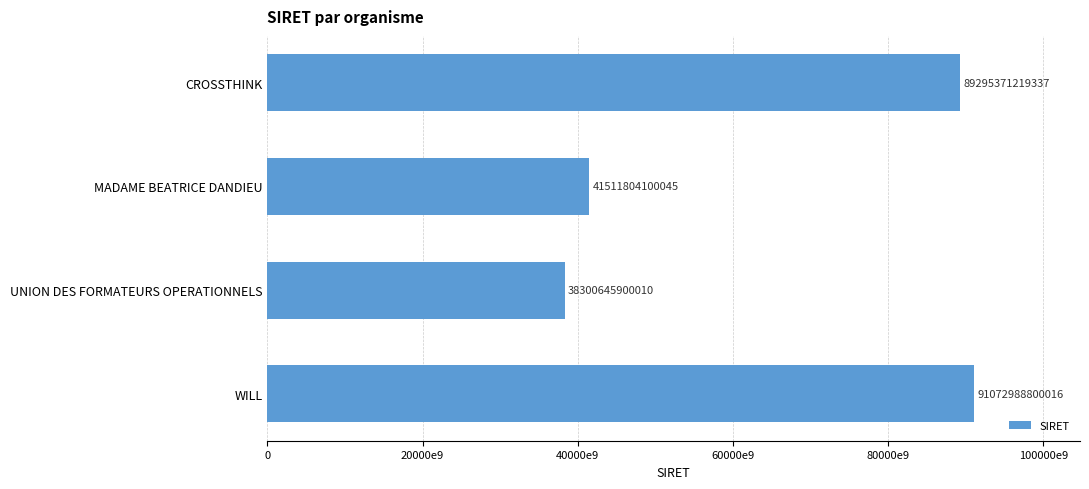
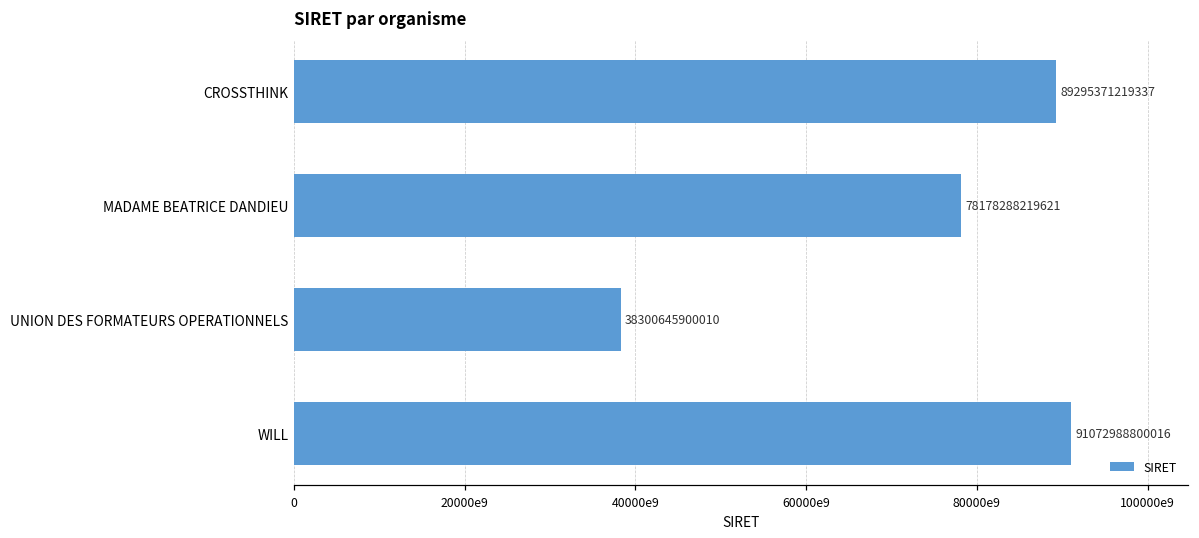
  {
    "CROSSTHINK": 89295371219337,
-   "MADAME BEATRICE DANDIEU": 41511804100045,
+   "MADAME BEATRICE DANDIEU": 78178288219621,
    "UNION DES FORMATEURS OPERATIONNELS": 38300645900010,
    "WILL": 91072988800016
  }
